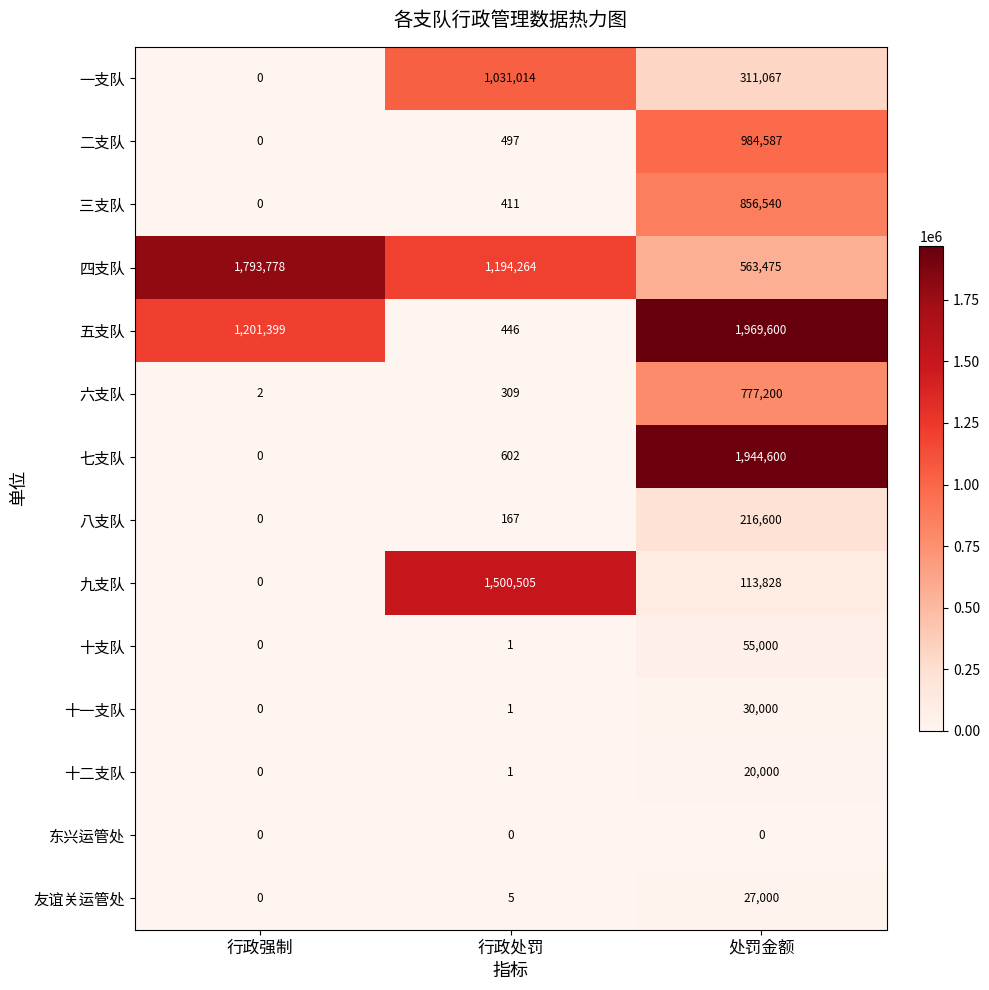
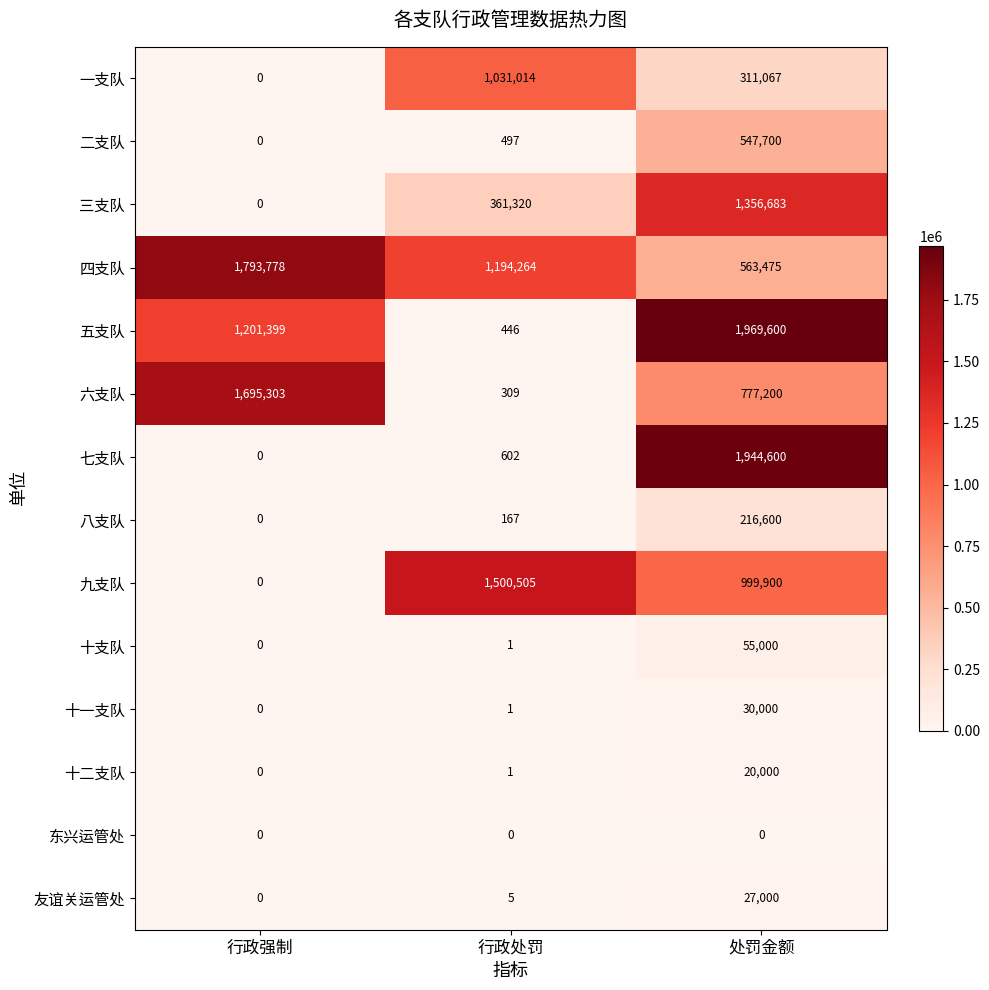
  {
    "一支队": {
      "行政强制": "0",
      "行政处罚": "1,031,014",
      "处罚金额": "311,067"
    },
    "二支队": {
      "行政强制": "0",
      "行政处罚": "497",
-     "处罚金额": "984,587"
+     "处罚金额": "547,700"
    },
    "三支队": {
      "行政强制": "0",
-     "行政处罚": "411",
-     "处罚金额": "856,540"
+     "行政处罚": "361,320",
+     "处罚金额": "1,356,683"
    },
    "四支队": {
      "行政强制": "1,793,778",
      "行政处罚": "1,194,264",
      "处罚金额": "563,475"
    },
    "五支队": {
      "行政强制": "1,201,399",
      "行政处罚": "446",
      "处罚金额": "1,969,600"
    },
    "六支队": {
-     "行政强制": "2",
+     "行政强制": "1,695,303",
      "行政处罚": "309",
      "处罚金额": "777,200"
    },
    "七支队": {
      "行政强制": "0",
      "行政处罚": "602",
      "处罚金额": "1,944,600"
    },
    "八支队": {
      "行政强制": "0",
      "行政处罚": "167",
      "处罚金额": "216,600"
    },
    "九支队": {
      "行政强制": "0",
      "行政处罚": "1,500,505",
-     "处罚金额": "113,828"
+     "处罚金额": "999,900"
    },
    "十支队": {
      "行政强制": "0",
      "行政处罚": "1",
      "处罚金额": "55,000"
    },
    "十一支队": {
      "行政强制": "0",
      "行政处罚": "1",
      "处罚金额": "30,000"
    },
    "十二支队": {
      "行政强制": "0",
      "行政处罚": "1",
      "处罚金额": "20,000"
    },
    "东兴运管处": {
      "行政强制": "0",
      "行政处罚": "0",
      "处罚金额": "0"
    },
    "友谊关运管处": {
      "行政强制": "0",
      "行政处罚": "5",
      "处罚金额": "27,000"
    }
  }
